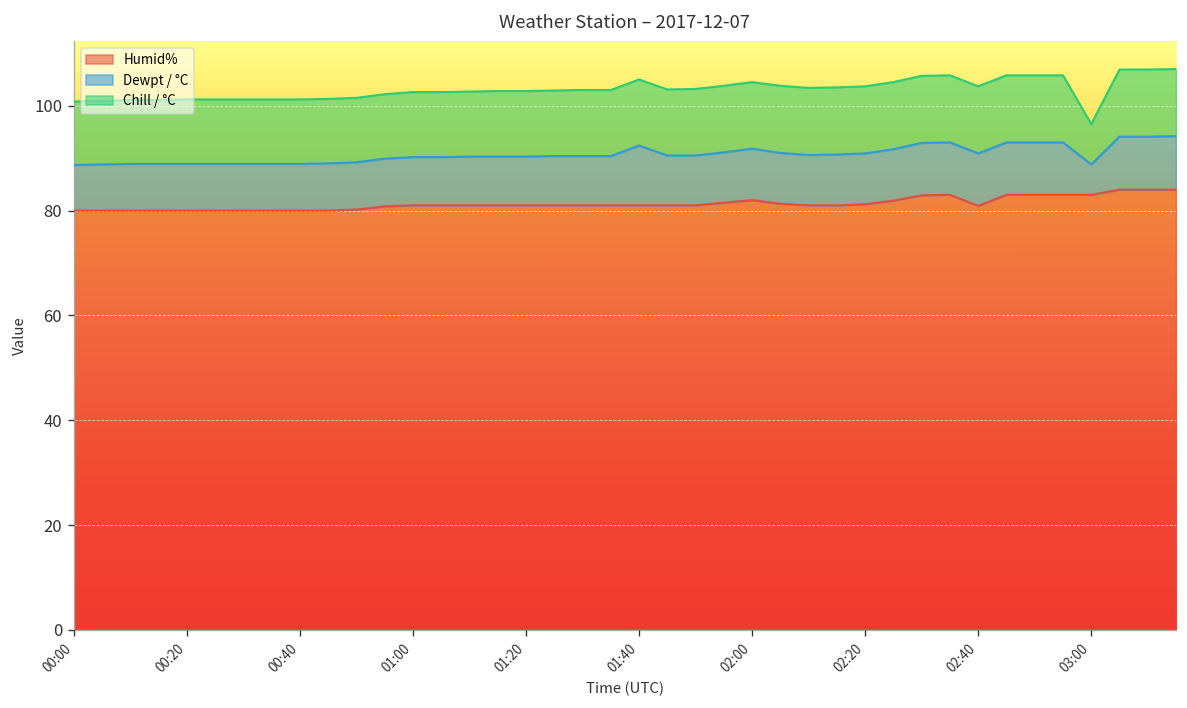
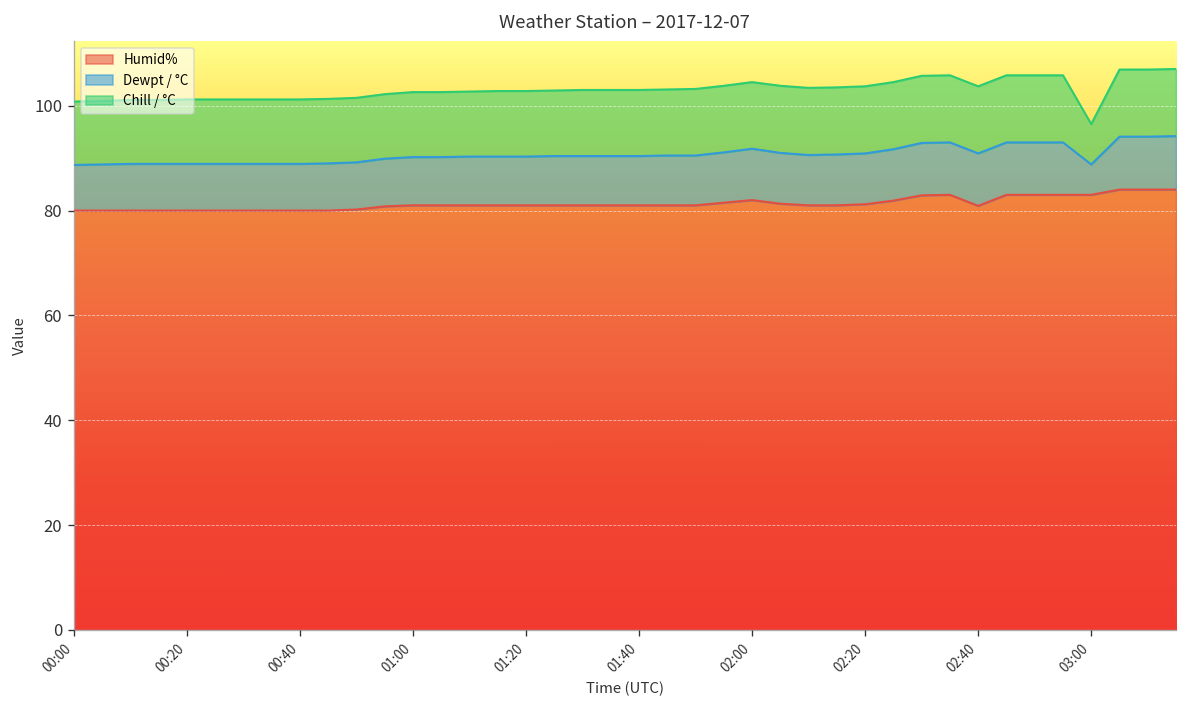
  {
    "Humid%": {
      "00:00": 80,
      "00:20": 80,
      "00:40": 80,
      "01:00": 81,
      "01:20": 81,
      "01:40": 81,
      "02:00": 82,
      "02:20": 81,
      "02:40": 81,
      "03:00": 83
    },
    "Dewpt / °C": {
      "00:00": 9,
      "00:20": 9,
      "00:40": 9,
      "01:00": 9,
      "01:20": 9,
-     "01:40": 11,
+     "01:40": 9,
      "02:00": 10,
      "02:20": 10,
      "02:40": 10,
      "03:00": 6
    },
    "Chill / °C": {
      "00:00": 12,
      "00:40": 12,
      "01:00": 12,
      "01:20": 13,
      "01:40": 13,
      "02:00": 13,
      "02:20": 13,
      "02:40": 13,
      "03:00": 8
    }
  }
